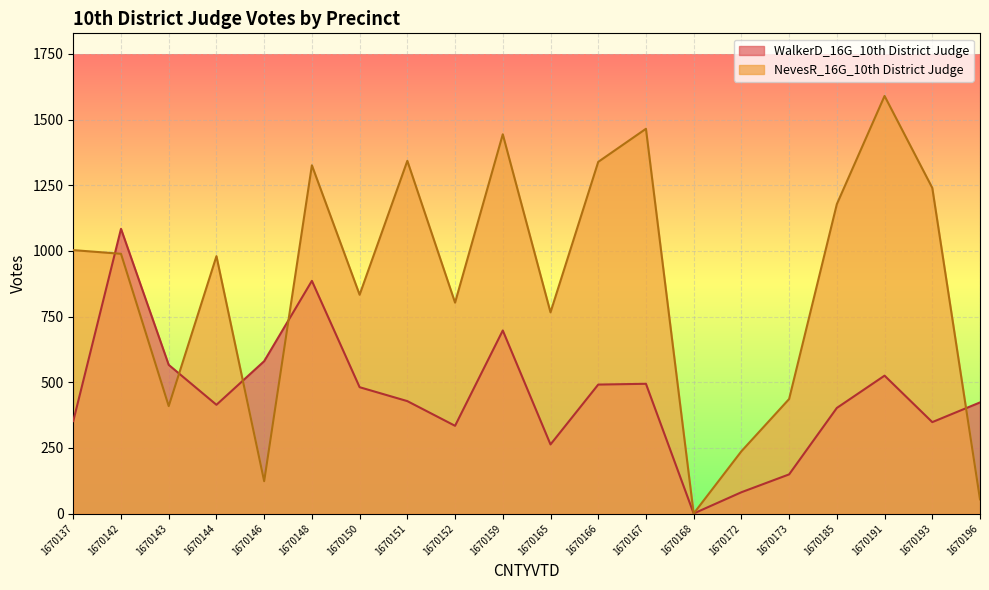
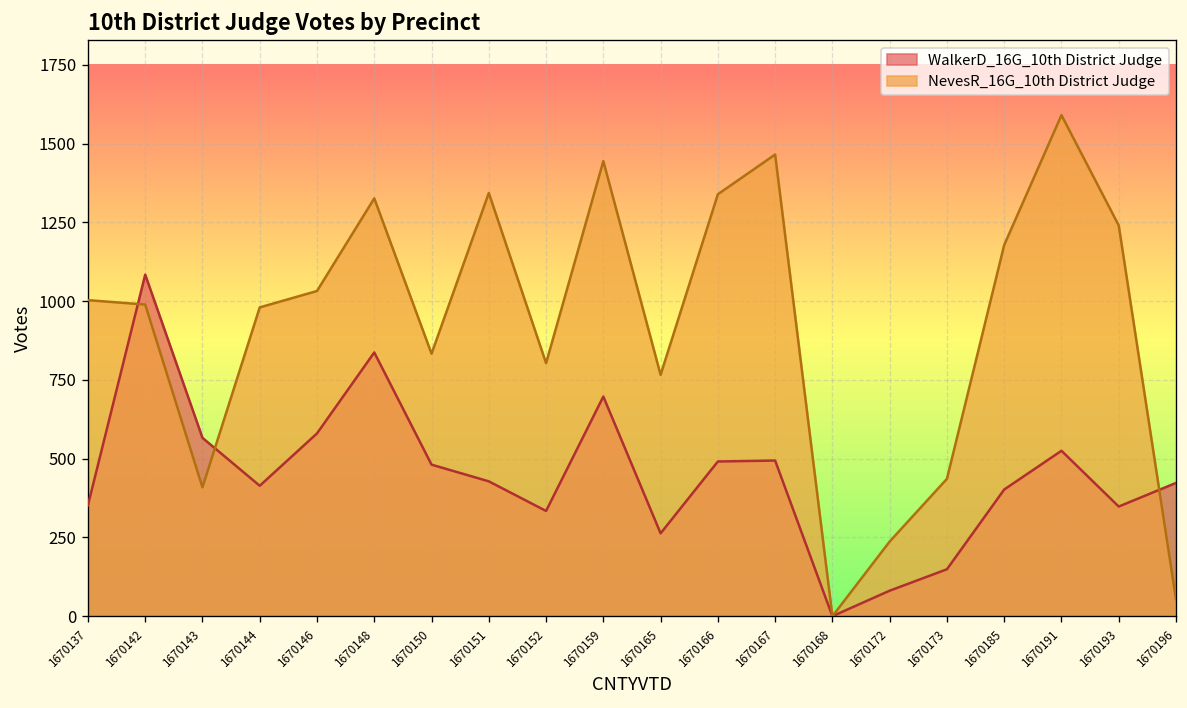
  {
    "WalkerD_16G_10th District Judge": {
      "1670137": 350,
      "1670142": 1080,
      "1670143": 570,
      "1670144": 410,
      "1670146": 580,
-     "1670148": 890,
+     "1670148": 840,
      "1670150": 480,
      "1670151": 430,
      "1670152": 330,
      "1670159": 700,
      "1670165": 260,
      "1670166": 490,
      "1670167": 490,
      "1670172": 80,
      "1670173": 150,
      "1670185": 400,
      "1670191": 530,
      "1670193": 350,
      "1670196": 420
    },
    "NevesR_16G_10th District Judge": {
      "1670137": 1000,
      "1670142": 990,
      "1670143": 410,
      "1670144": 980,
-     "1670146": 120,
+     "1670146": 1030,
      "1670148": 1330,
      "1670150": 830,
      "1670151": 1340,
      "1670152": 800,
      "1670159": 1440,
      "1670165": 770,
      "1670166": 1340,
      "1670167": 1470,
      "1670172": 240,
      "1670173": 440,
      "1670185": 1180,
      "1670191": 1590,
      "1670193": 1240,
      "1670196": 50
    }
  }
